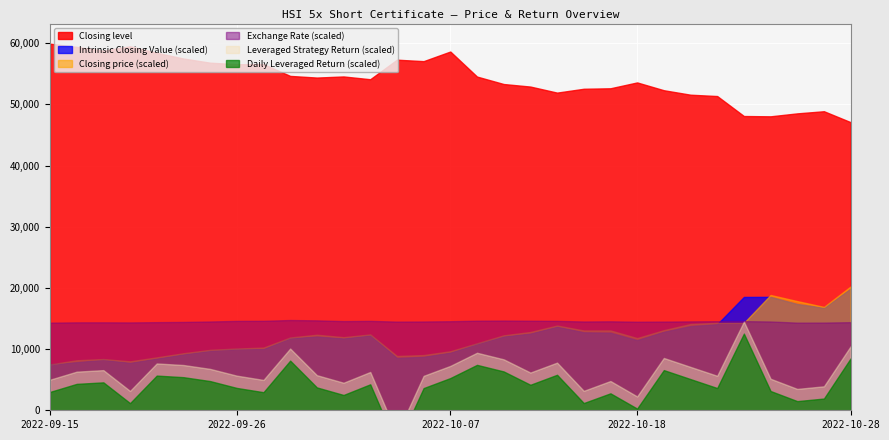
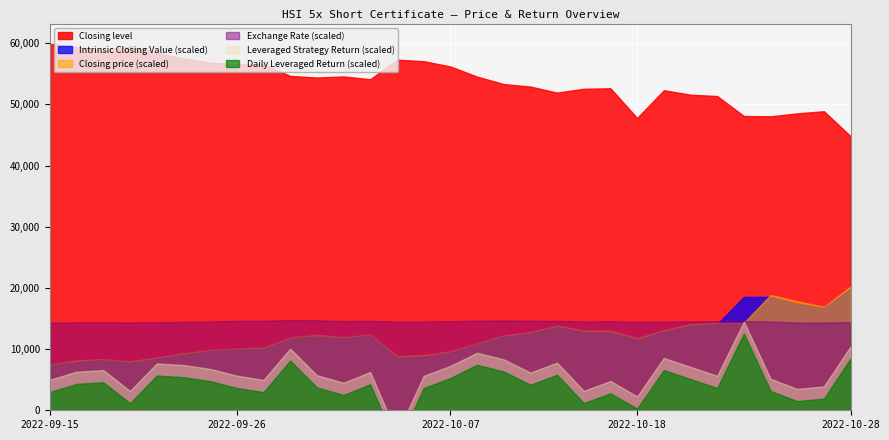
  {
    "Closing level": {
      "2022-09-15": "60,000",
-     "2022-10-07": "59,000",
-     "2022-10-18": "54,000",
-     "2022-10-28": "47,000"
+     "2022-10-07": "56,000",
+     "2022-10-18": "48,000",
+     "2022-10-28": "45,000"
    },
    "Exchange Rate (scaled)": {
      "2022-09-15": "14,000",
      "2022-09-26": "15,000",
      "2022-10-07": "15,000",
      "2022-10-18": "14,000",
      "2022-10-28": "14,000"
    }
  }
